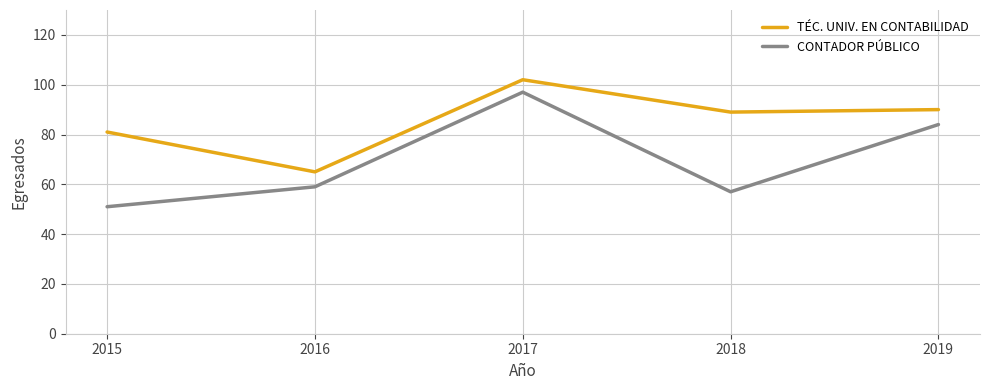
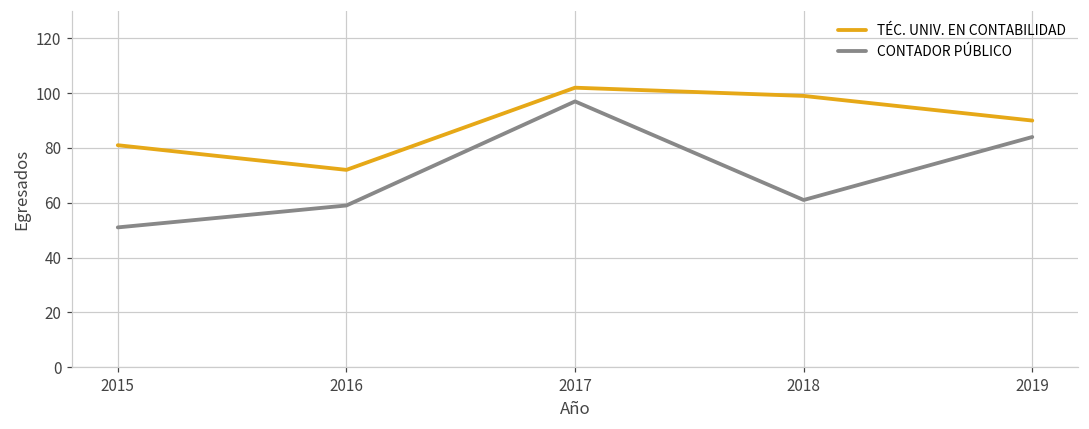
  {
    "TÉC. UNIV. EN CONTABILIDAD": {
      "2015": 81,
-     "2016": 65,
+     "2016": 72,
      "2017": 102,
-     "2018": 89,
+     "2018": 99,
      "2019": 90
    },
    "CONTADOR PÚBLICO": {
      "2015": 51,
      "2016": 59,
      "2017": 97,
-     "2018": 57,
+     "2018": 61,
      "2019": 84
    }
  }
